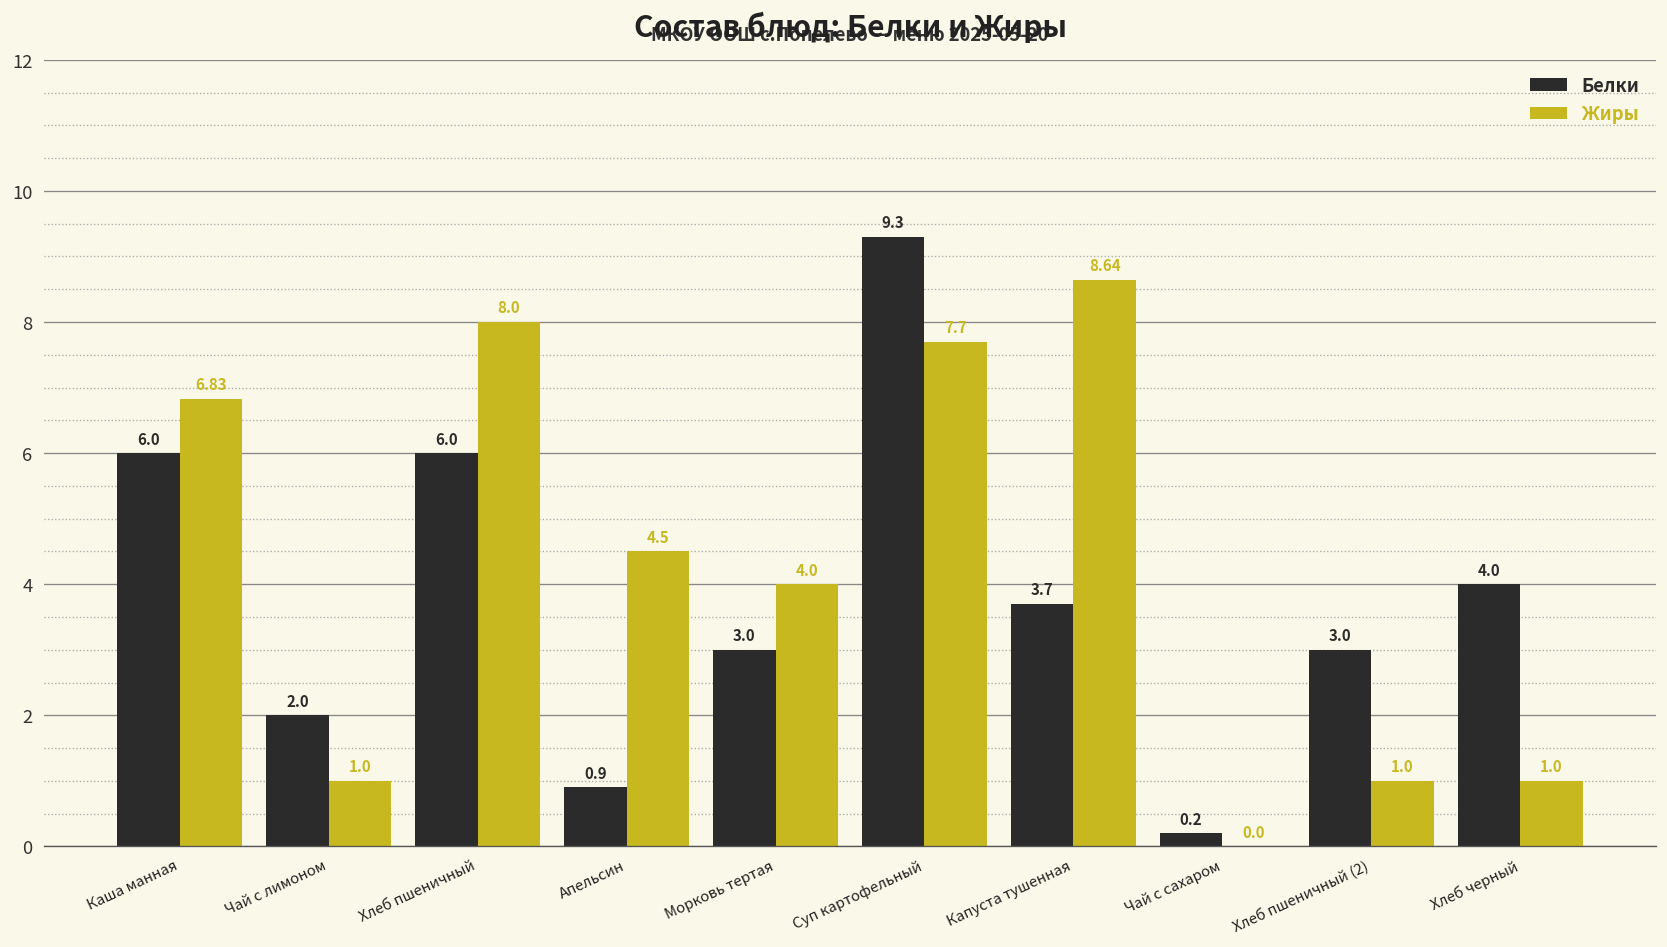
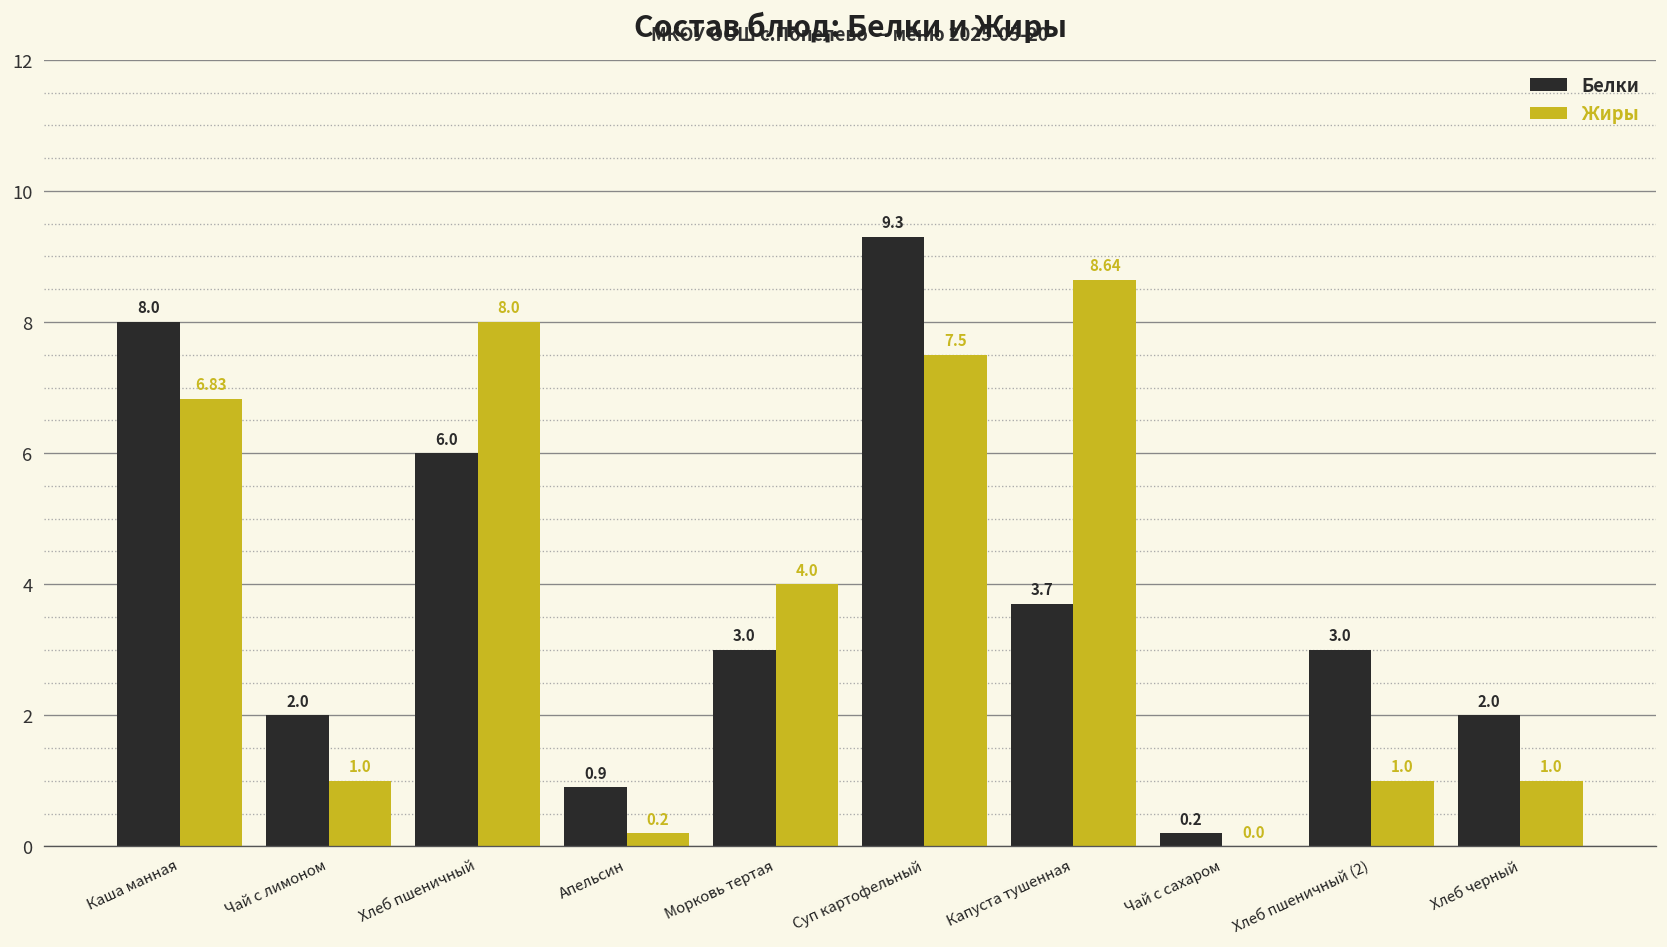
  {
    "Белки": {
-     "Каша манная": 6.0,
+     "Каша манная": 8.0,
      "Чай с лимоном": 2.0,
      "Хлеб пшеничный": 6.0,
      "Апельсин": 0.9,
      "Морковь тертая": 3.0,
      "Суп картофельный": 9.3,
      "Капуста тушенная": 3.7,
      "Чай с сахаром": 0.2,
      "Хлеб пшеничный (2)": 3.0,
-     "Хлеб черный": 4.0
+     "Хлеб черный": 2.0
    },
    "Жиры": {
      "Каша манная": 6.83,
      "Чай с лимоном": 1.0,
      "Хлеб пшеничный": 8.0,
-     "Апельсин": 4.5,
+     "Апельсин": 0.2,
      "Морковь тертая": 4.0,
-     "Суп картофельный": 7.7,
+     "Суп картофельный": 7.5,
      "Капуста тушенная": 8.64,
      "Чай с сахаром": 0.0,
      "Хлеб пшеничный (2)": 1.0,
      "Хлеб черный": 1.0
    }
  }
